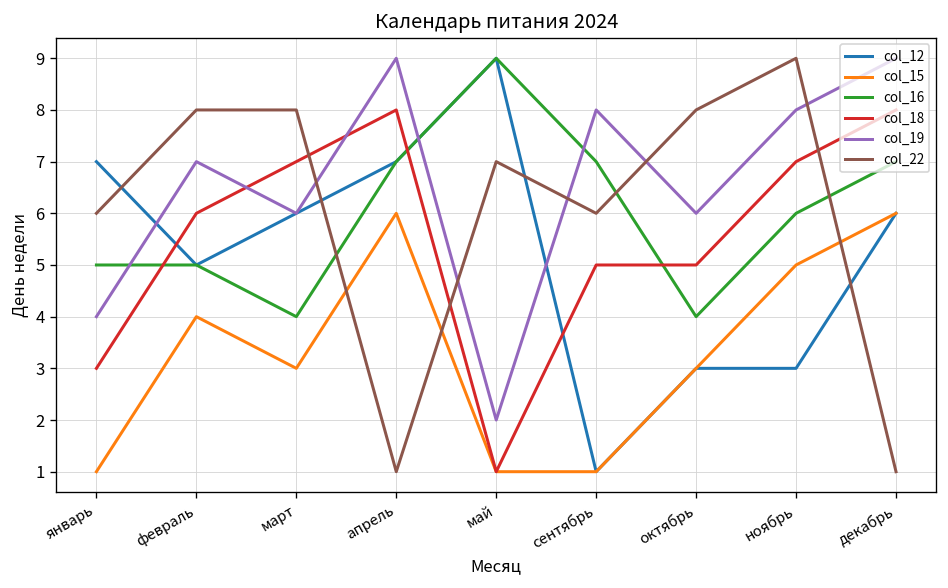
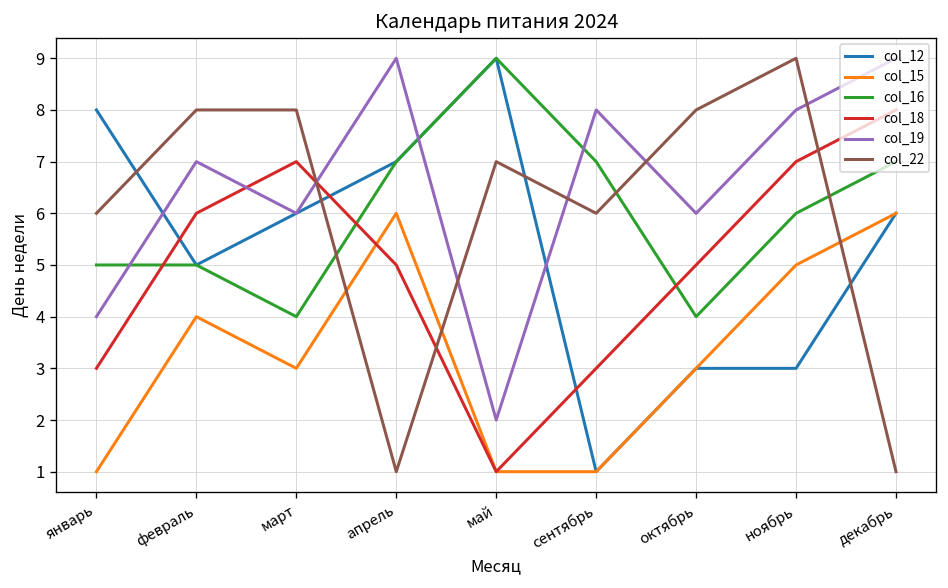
  {
    "col_12": {
-     "январь": 7,
+     "январь": 8,
      "ноябрь": 3
    },
    "col_15": {
      "январь": 1,
      "февраль": 4,
      "март": 3,
      "апрель": 6,
      "ноябрь": 5
    },
    "col_16": {
      "январь": 5,
      "март": 4,
      "сентябрь": 7,
      "октябрь": 4,
      "ноябрь": 6,
      "декабрь": 7
    },
    "col_18": {
      "январь": 3,
      "февраль": 6,
      "март": 7,
-     "апрель": 8,
-     "сентябрь": 5,
+     "апрель": 5,
+     "сентябрь": 3,
      "октябрь": 5,
      "ноябрь": 7
    },
    "col_19": {
      "январь": 4,
      "февраль": 7,
      "апрель": 9,
      "май": 2,
      "сентябрь": 8,
      "октябрь": 6,
      "ноябрь": 8
    },
    "col_22": {
      "январь": 6,
      "февраль": 8,
      "март": 8,
      "апрель": 1,
      "май": 7,
      "сентябрь": 6,
      "октябрь": 8,
      "ноябрь": 9,
      "декабрь": 1
    }
  }
